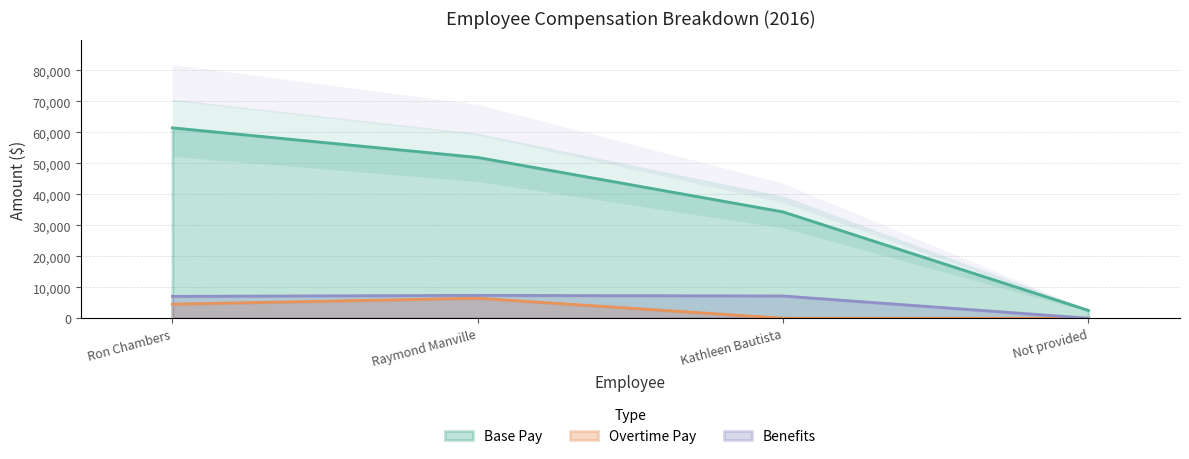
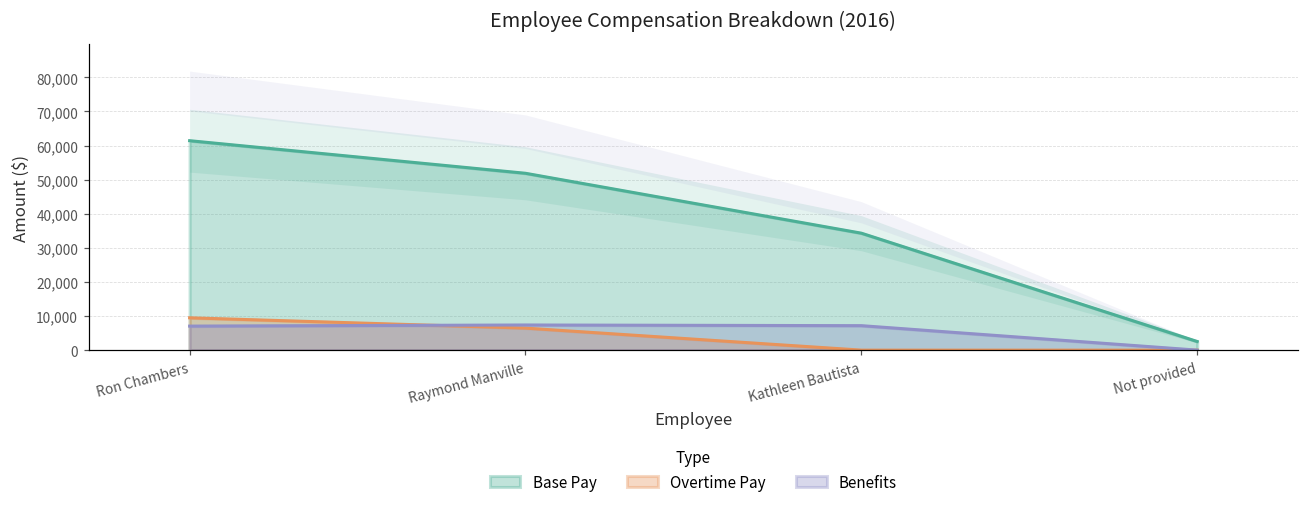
  {
    "Overtime Pay": {
-     "Ron Chambers": "5,000",
+     "Ron Chambers": "9,000",
      "Raymond Manville": "6,000",
      "Kathleen Bautista": "0"
    }
  }
